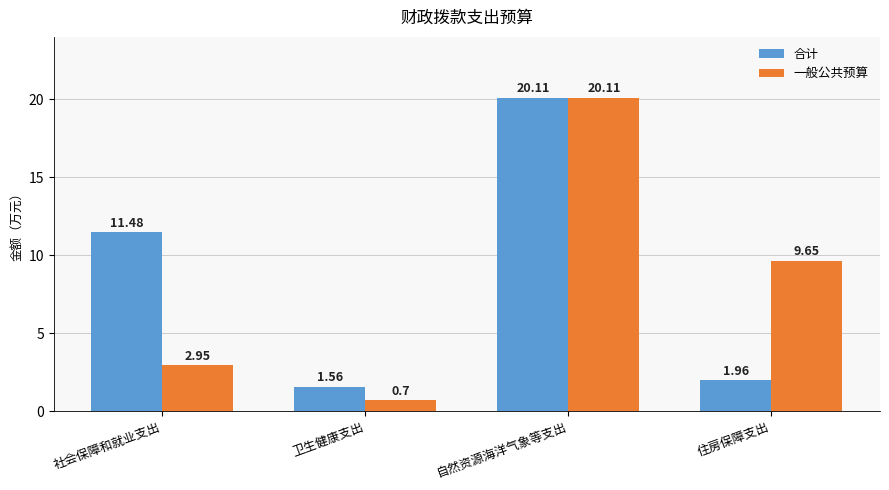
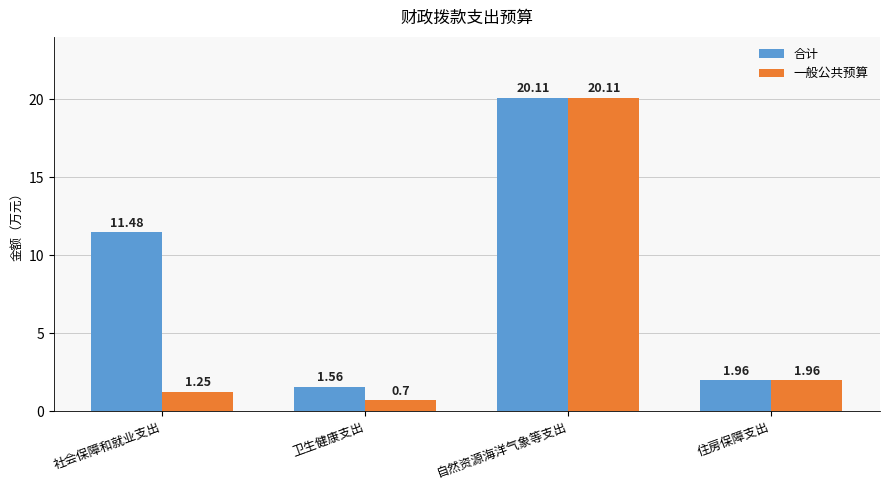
  {
    "合计": {
      "社会保障和就业支出": 11.48,
      "卫生健康支出": 1.56,
      "自然资源海洋气象等支出": 20.11,
      "住房保障支出": 1.96
    },
    "一般公共预算": {
-     "社会保障和就业支出": 2.95,
+     "社会保障和就业支出": 1.25,
      "卫生健康支出": 0.7,
      "自然资源海洋气象等支出": 20.11,
-     "住房保障支出": 9.65
+     "住房保障支出": 1.96
    }
  }
